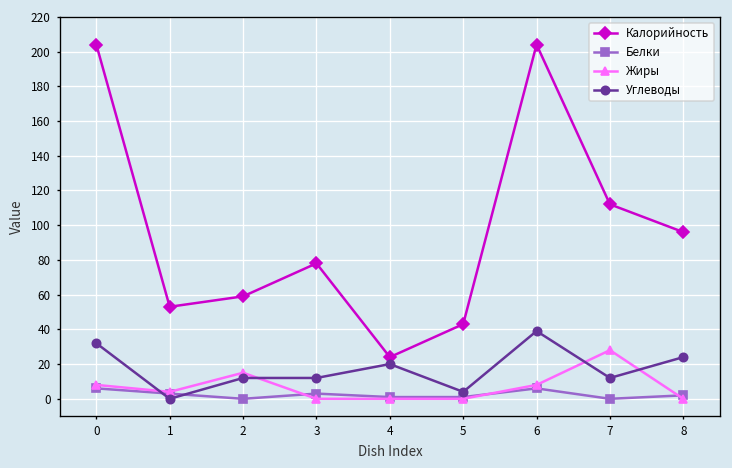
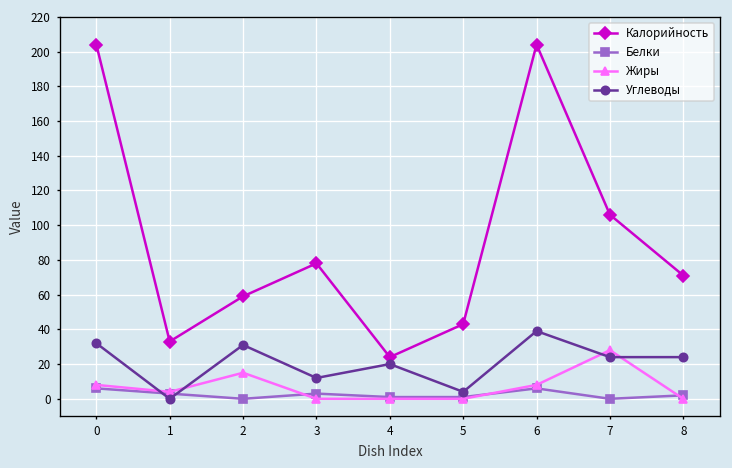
  {
    "Калорийность": {
      "0": 204,
-     "1": 53,
+     "1": 33,
      "2": 59,
      "3": 78,
      "4": 24,
      "5": 43,
      "6": 204,
-     "7": 112,
-     "8": 96
+     "7": 106,
+     "8": 71
    },
    "Белки": {
      "0": 6,
      "2": 0,
      "3": 3,
      "6": 6,
      "7": 0,
      "8": 2
    },
    "Жиры": {
      "0": 8,
      "2": 15,
      "3": 0,
      "6": 8,
      "7": 28,
      "8": 0
    },
    "Углеводы": {
      "0": 32,
      "1": 0,
-     "2": 12,
+     "2": 31,
      "3": 12,
      "4": 20,
      "5": 4,
      "6": 39,
-     "7": 12,
+     "7": 24,
      "8": 24
    }
  }
